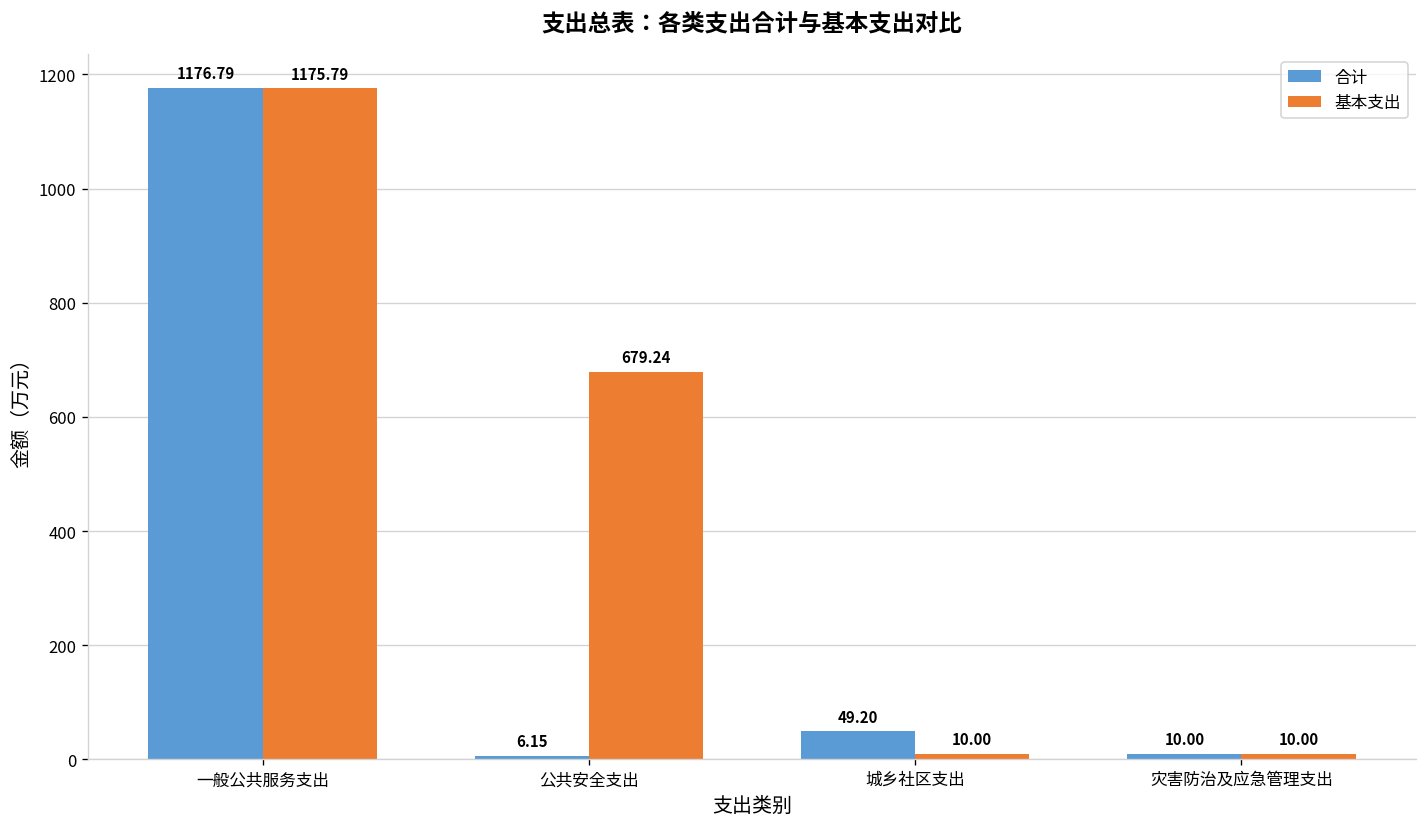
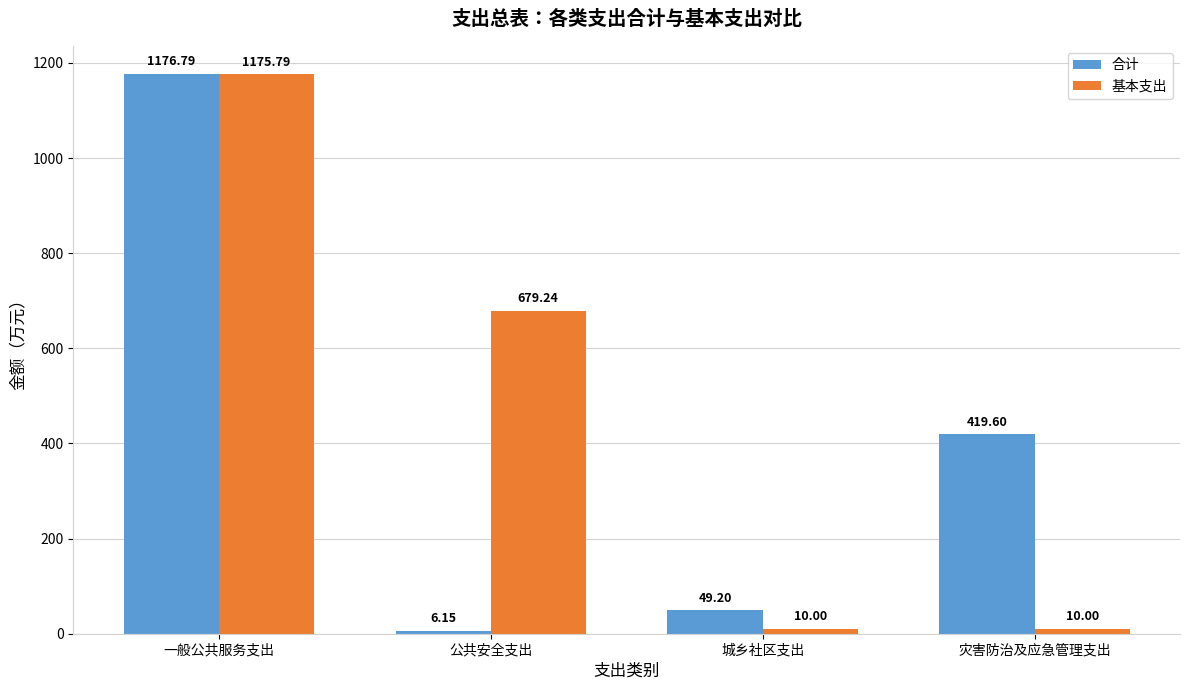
  {
    "合计": {
      "一般公共服务支出": 1176.79,
      "公共安全支出": 6.15,
      "城乡社区支出": 49.20,
-     "灾害防治及应急管理支出": 10.00
+     "灾害防治及应急管理支出": 419.60
    },
    "基本支出": {
      "一般公共服务支出": 1175.79,
      "公共安全支出": 679.24,
      "城乡社区支出": 10.00,
      "灾害防治及应急管理支出": 10.00
    }
  }
